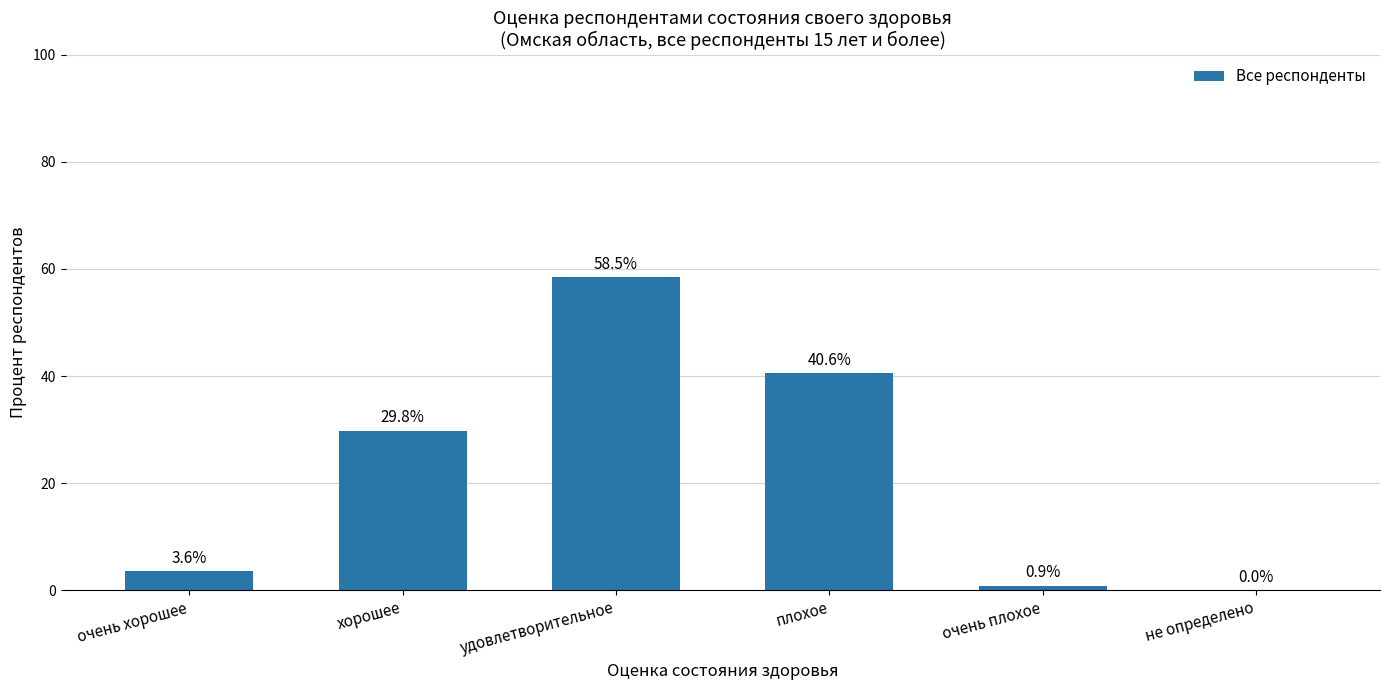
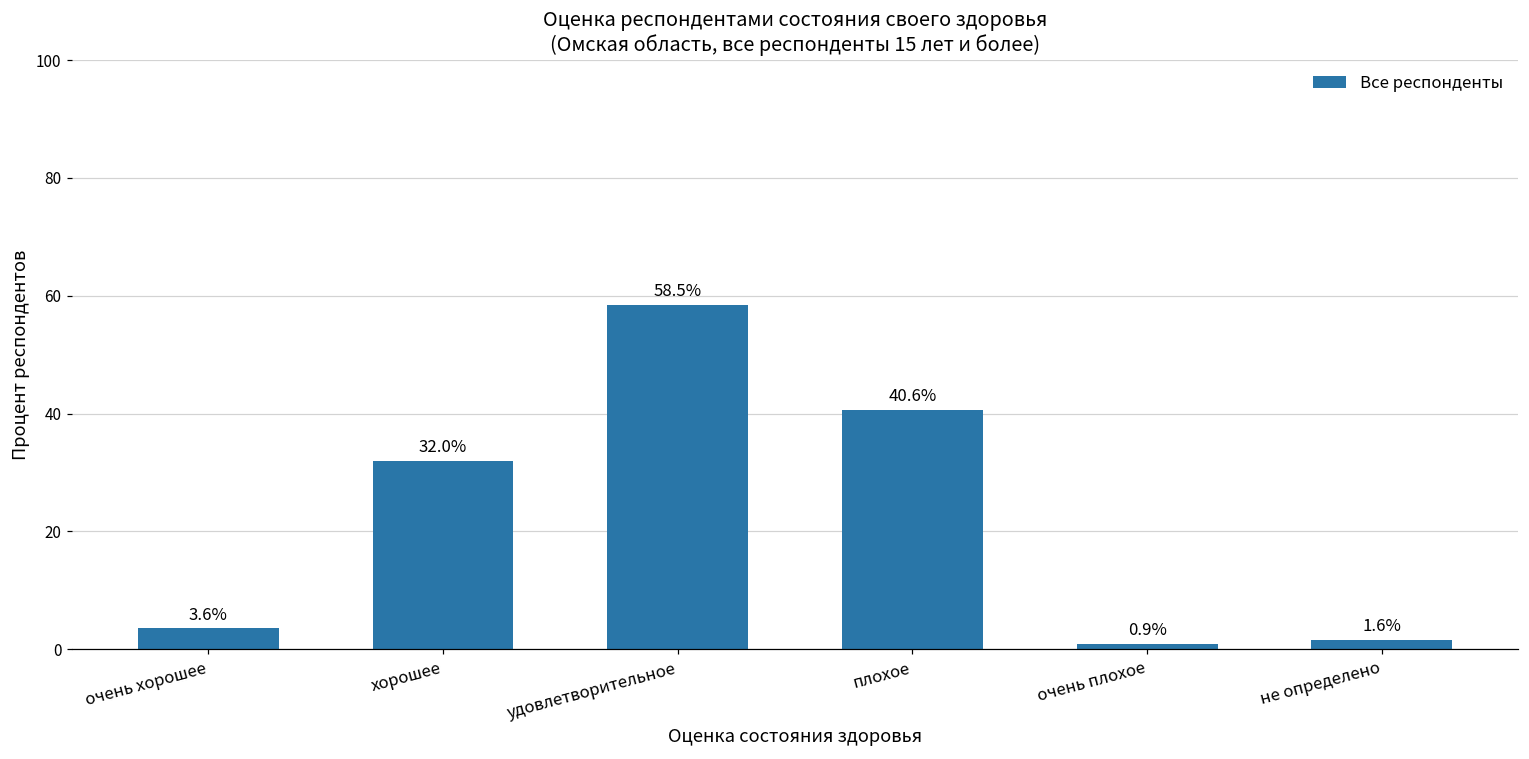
  {
    "очень хорошее": "3.6%",
-   "хорошее": "29.8%",
+   "хорошее": "32.0%",
    "удовлетворительное": "58.5%",
    "плохое": "40.6%",
    "очень плохое": "0.9%",
-   "не определено": "0.0%"
+   "не определено": "1.6%"
  }
